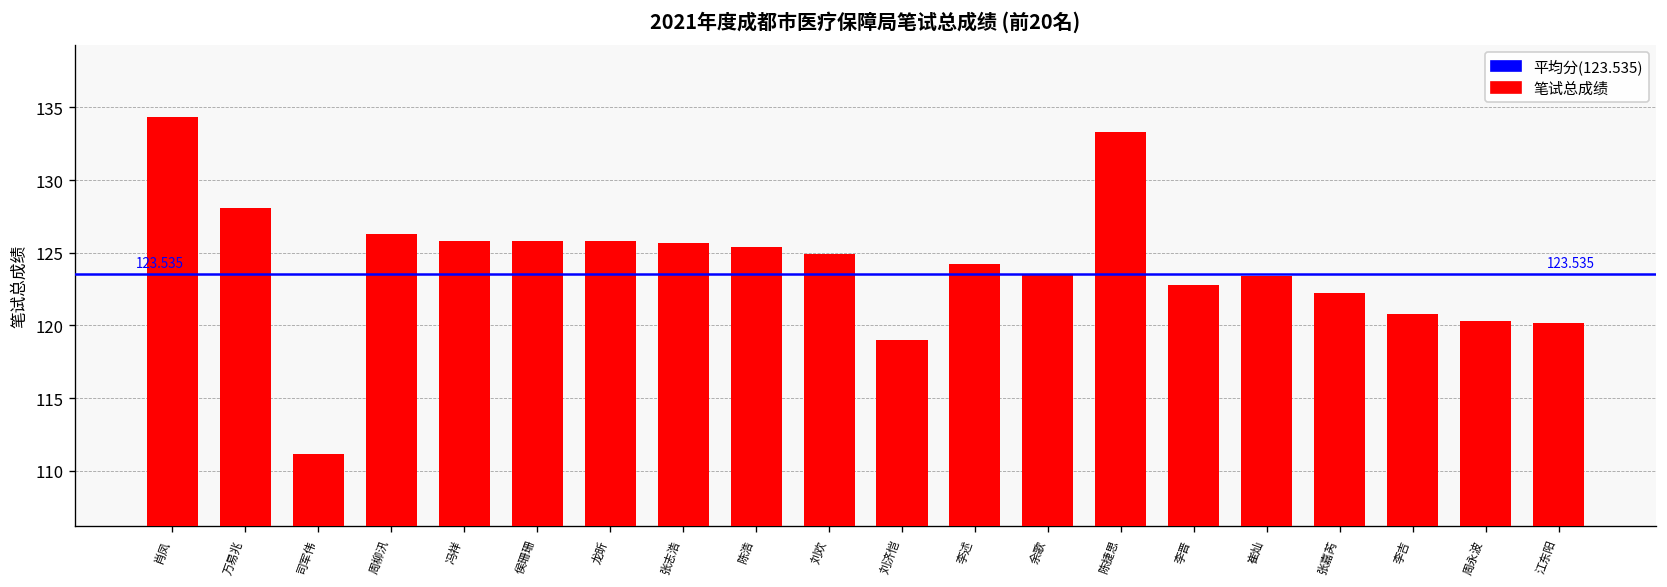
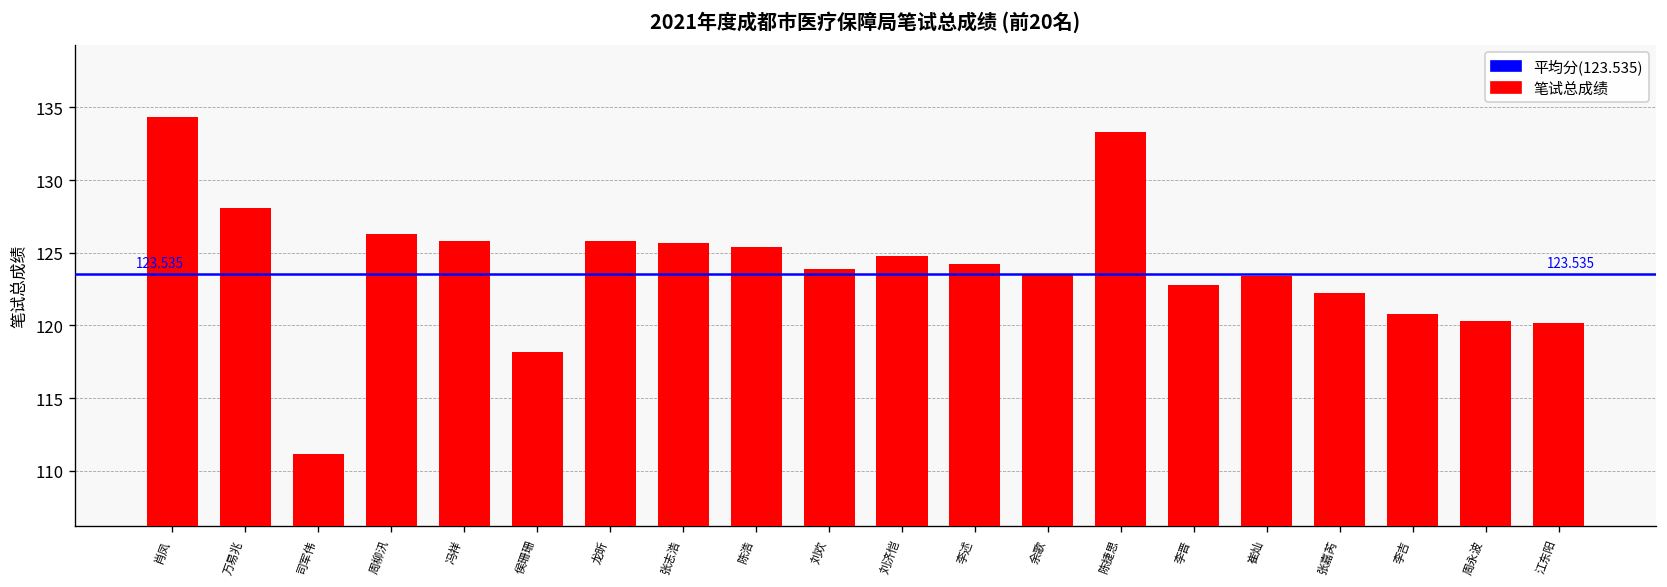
  {
    "万易兆": 128.1,
    "司军伟": 111.2,
    "周柳汛": 126.3,
    "冯祥": 125.8,
-   "侯珊珊": 125.8,
+   "侯珊珊": 118.2,
    "龙昕": 125.8,
    "张志浩": 125.7,
    "陈浩": 125.4,
-   "刘欢": 124.9,
-   "刘济恺": 119.0,
+   "刘欢": 123.9,
+   "刘济恺": 124.8,
    "李述": 124.2,
    "余歌": 123.5,
    "陈捷思": 133.3,
    "李晋": 122.8,
    "崔灿": 123.4,
    "张嘉芮": 122.2,
    "李吉": 120.8,
    "周永波": 120.3,
    "江东阳": 120.2
  }
